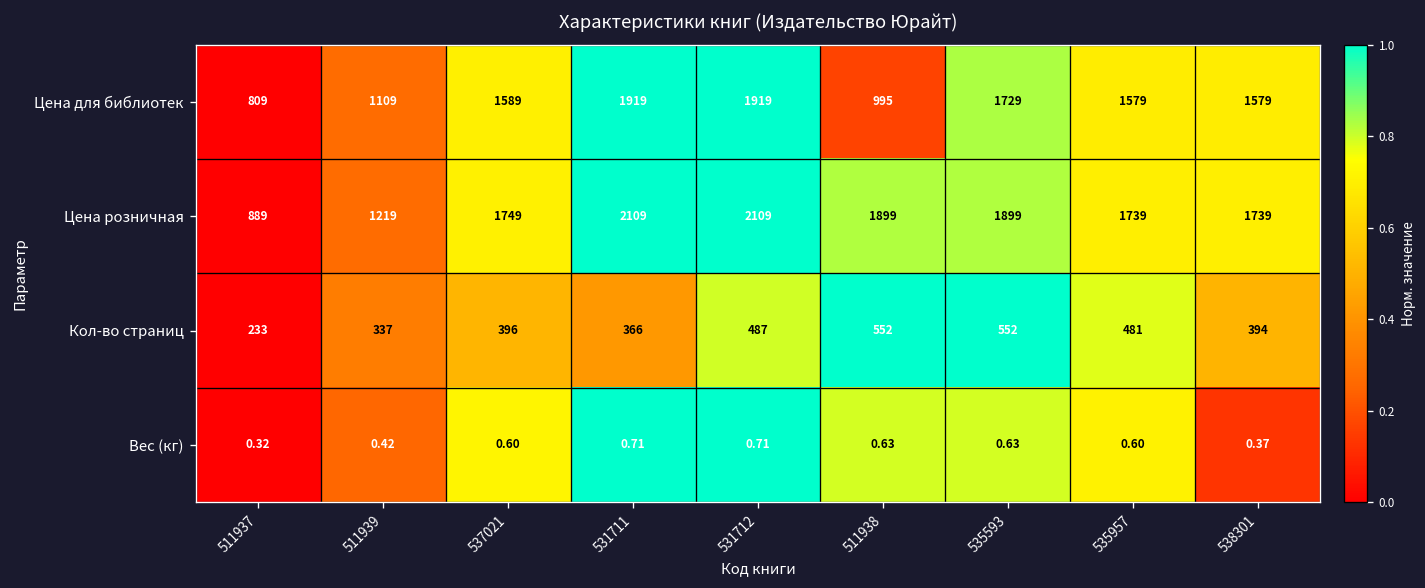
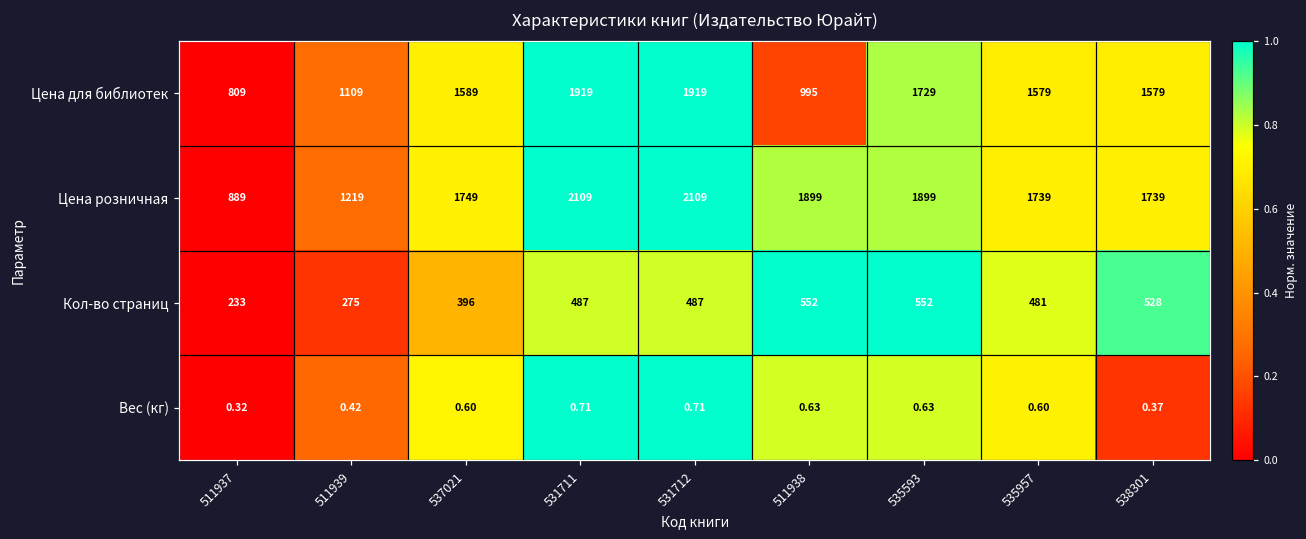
  {
    "Цена для библиотек": {
      "511937": 809,
      "511939": 1109,
      "537021": 1589,
      "531711": 1919,
      "531712": 1919,
      "511938": 995,
      "535593": 1729,
      "535957": 1579,
      "538301": 1579
    },
    "Цена розничная": {
      "511937": 889,
      "511939": 1219,
      "537021": 1749,
      "531711": 2109,
      "531712": 2109,
      "511938": 1899,
      "535593": 1899,
      "535957": 1739,
      "538301": 1739
    },
    "Кол-во страниц": {
      "511937": 233,
-     "511939": 337,
+     "511939": 275,
      "537021": 396,
-     "531711": 366,
+     "531711": 487,
      "531712": 487,
      "511938": 552,
      "535593": 552,
      "535957": 481,
-     "538301": 394
+     "538301": 528
    },
    "Вес (кг)": {
      "511937": 0.32,
      "511939": 0.42,
      "537021": 0.60,
      "531711": 0.71,
      "531712": 0.71,
      "511938": 0.63,
      "535593": 0.63,
      "535957": 0.60,
      "538301": 0.37
    }
  }
